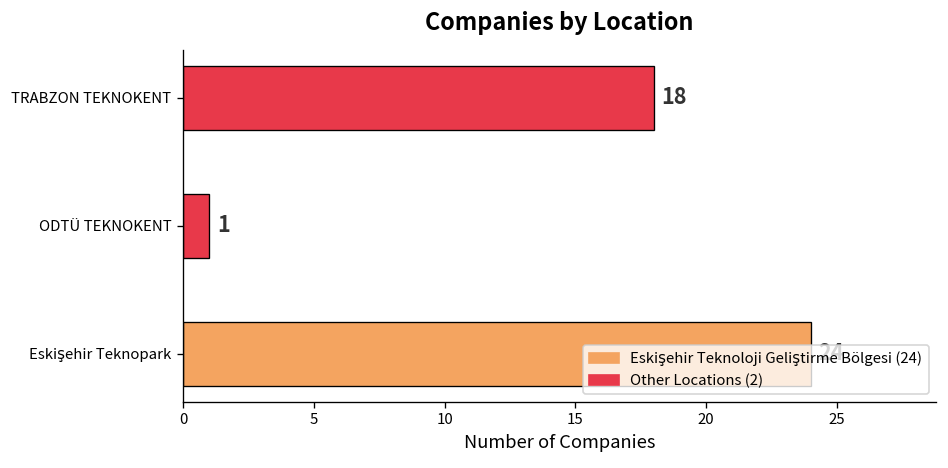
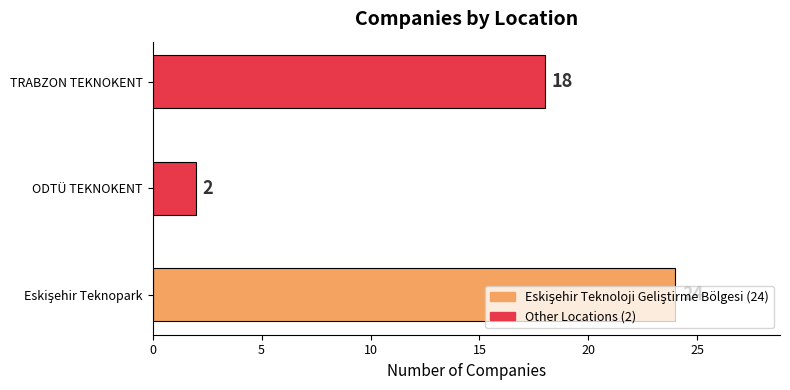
  {
    "TRABZON TEKNOKENT": 18,
-   "ODTÜ TEKNOKENT": 1
+   "ODTÜ TEKNOKENT": 2
  }
